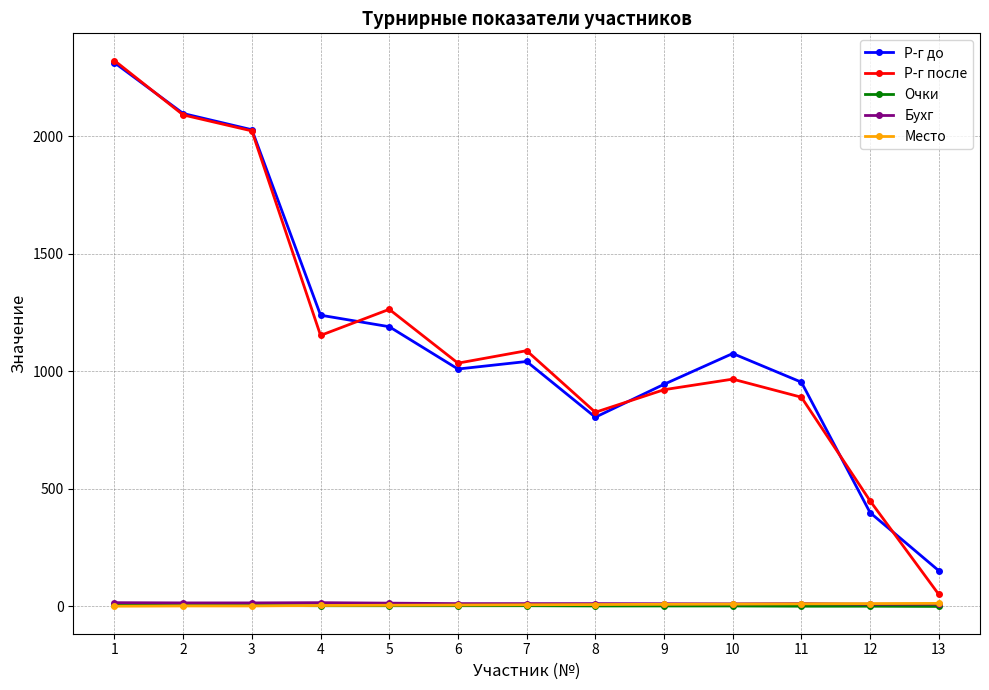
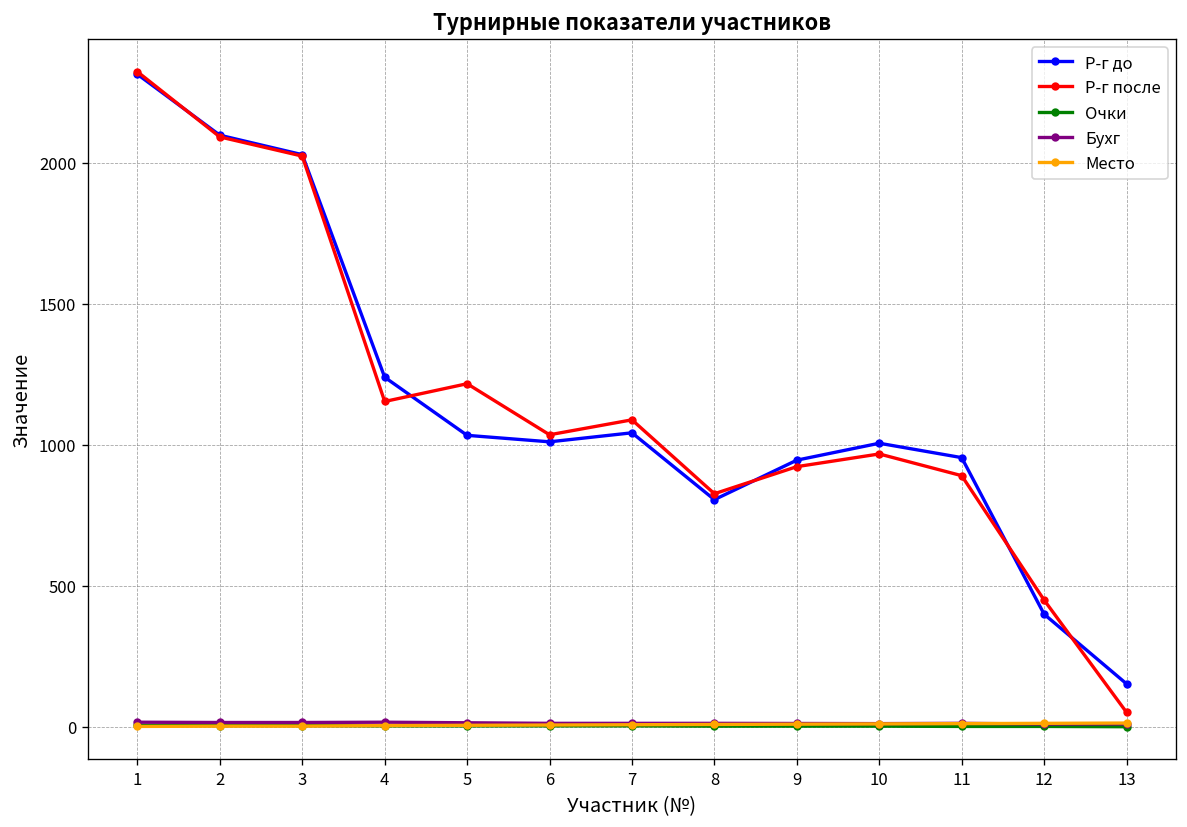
  {
    "Р-г до": {
      "4": 1240,
-     "5": 1190,
+     "5": 1030,
      "6": 1010,
      "7": 1040,
      "8": 810,
      "9": 950,
-     "10": 1080,
+     "10": 1010,
      "11": 950,
      "12": 400,
      "13": 150
    },
    "Р-г после": {
      "4": 1150,
-     "5": 1260,
+     "5": 1220,
      "6": 1040,
      "7": 1090,
      "8": 830,
      "9": 920,
      "10": 970,
      "11": 890,
      "12": 450,
      "13": 50
    },
    "Бухг": {
      "1": 20,
      "2": 20,
      "3": 20,
      "4": 20
    }
  }
